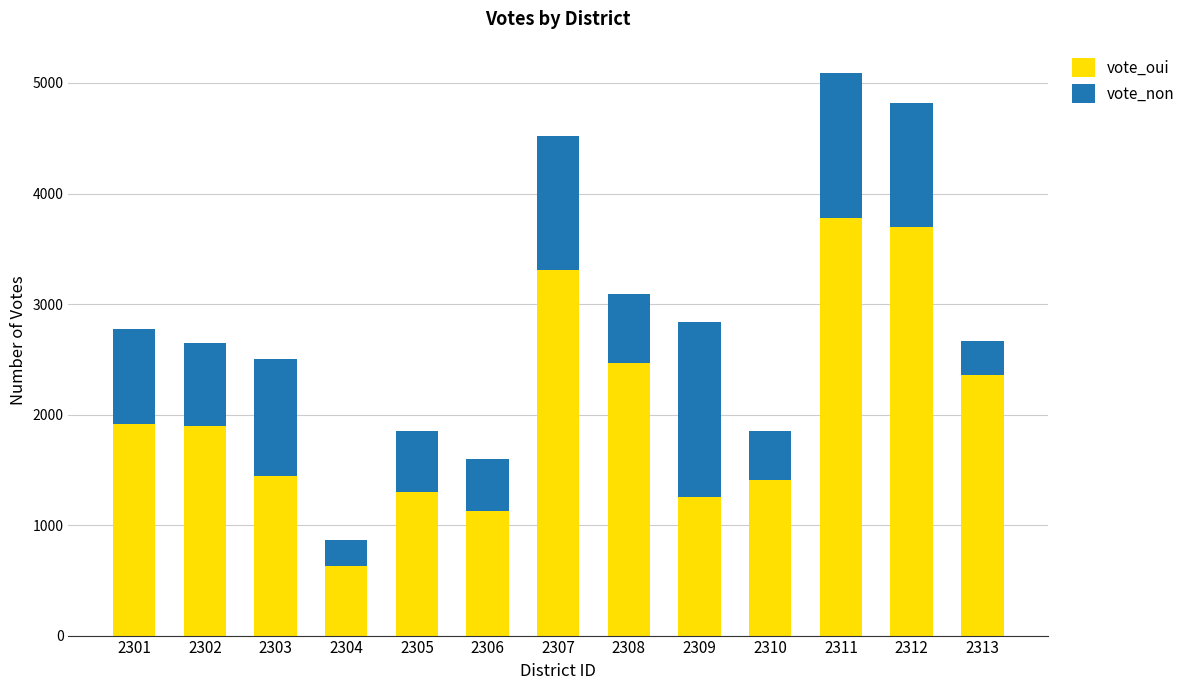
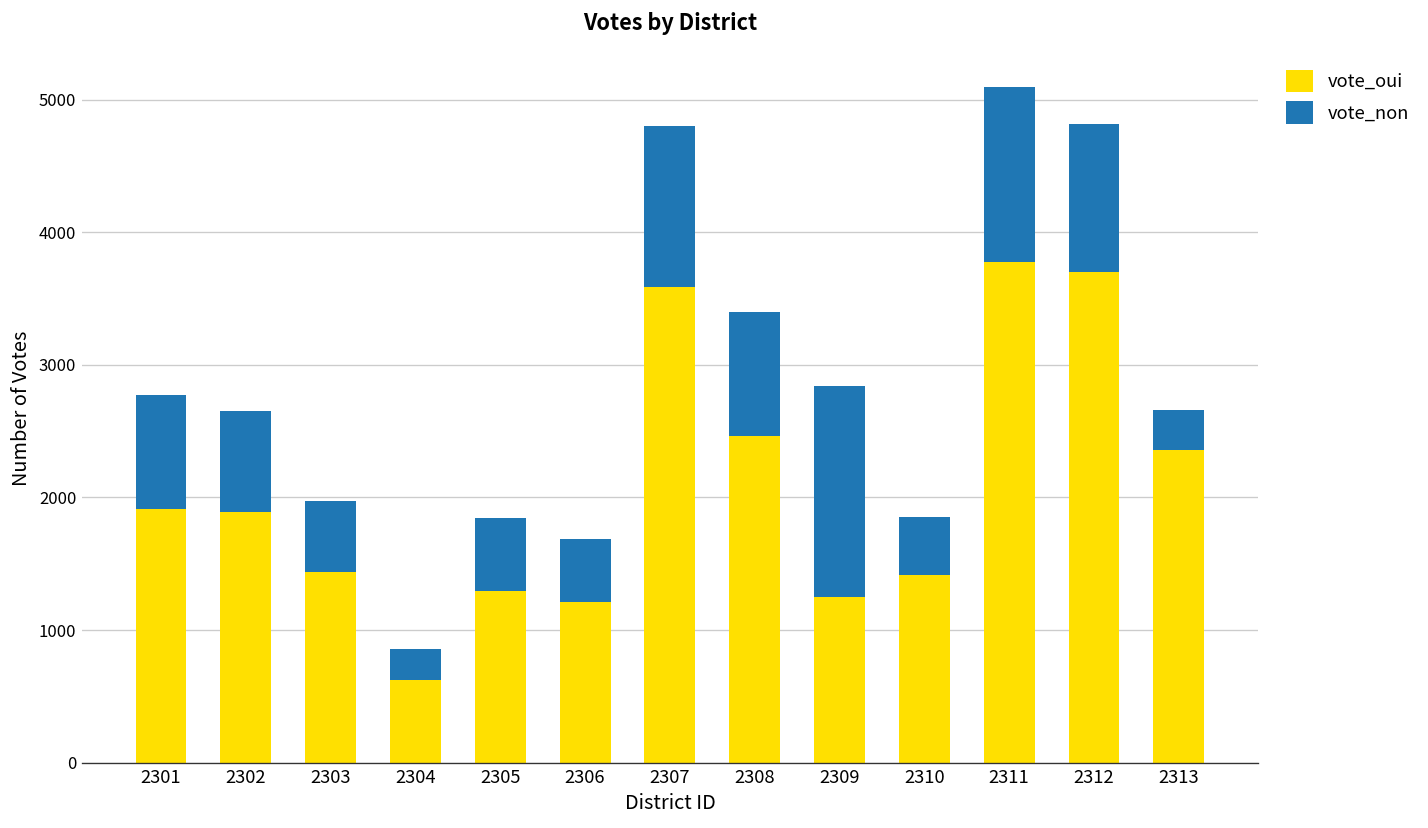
  {
    "vote_oui": {
      "2301": 1910,
      "2302": 1890,
      "2303": 1440,
      "2304": 630,
      "2305": 1300,
-     "2306": 1130,
-     "2307": 3310,
+     "2306": 1210,
+     "2307": 3590,
      "2308": 2460,
      "2309": 1250,
      "2310": 1410,
      "2311": 3780,
      "2312": 3700,
      "2313": 2360
    },
    "vote_non": {
      "2301": 860,
      "2302": 760,
-     "2303": 1060,
+     "2303": 540,
      "2304": 230,
      "2305": 550,
      "2306": 470,
      "2307": 1210,
-     "2308": 630,
+     "2308": 940,
      "2309": 1590,
      "2310": 440,
      "2311": 1320,
      "2312": 1120,
      "2313": 310
    }
  }
